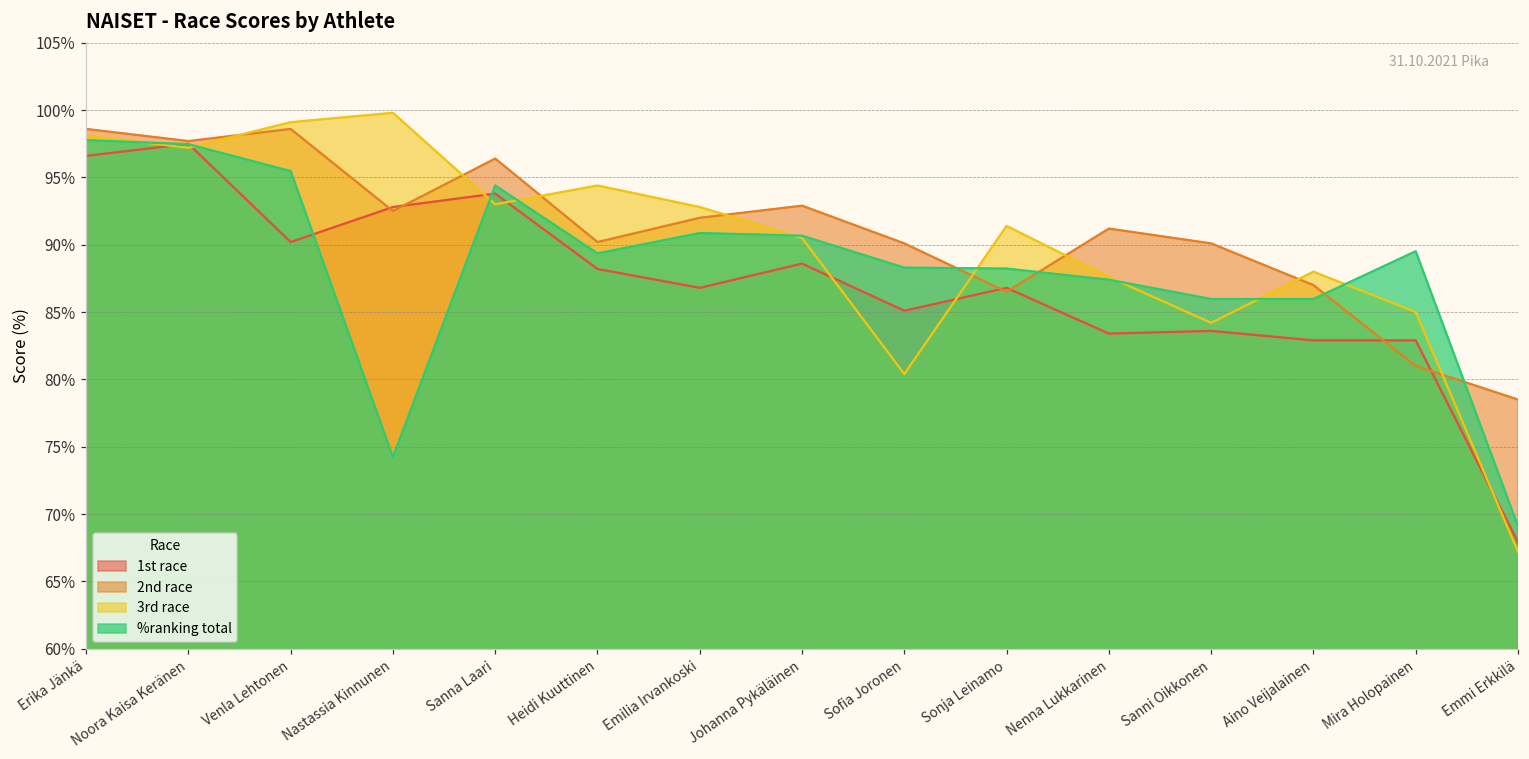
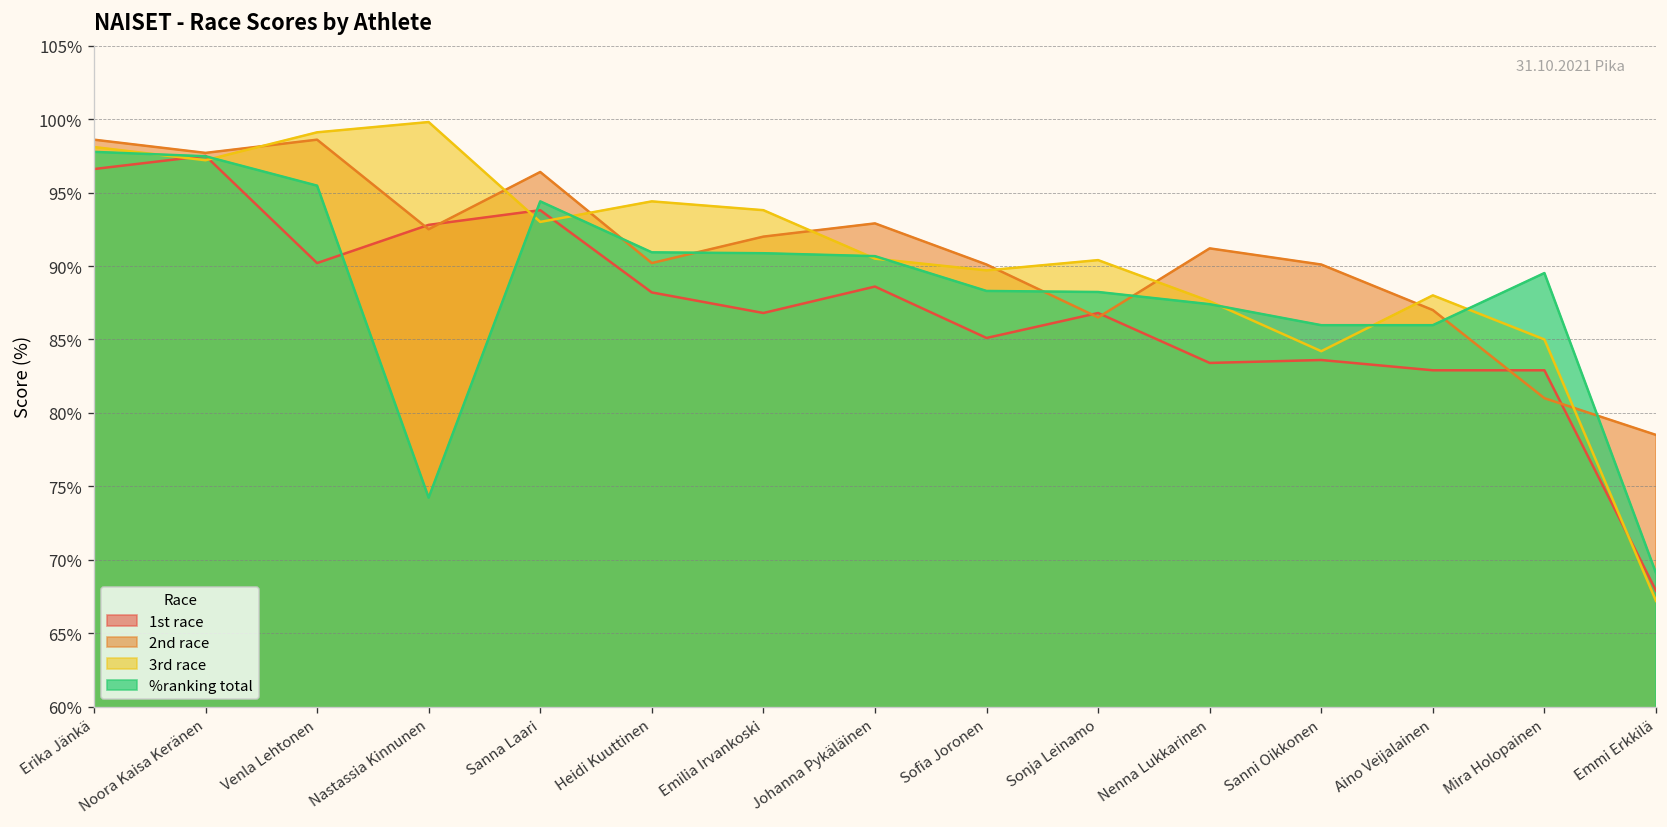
  {
    "3rd race": {
      "Erika Jänkä": "98.1%",
      "Noora Kaisa Keränen": "97.2%",
      "Venla Lehtonen": "99.1%",
      "Nastassia Kinnunen": "99.8%",
      "Sanna Laari": "93.0%",
      "Heidi Kuuttinen": "94.4%",
-     "Emilia Irvankoski": "92.8%",
-     "Sofia Joronen": "80.4%",
-     "Sonja Leinamo": "91.4%",
+     "Emilia Irvankoski": "93.8%",
+     "Sofia Joronen": "89.7%",
+     "Sonja Leinamo": "90.4%",
      "Sanni Oikkonen": "84.2%",
      "Aino Veijalainen": "88.0%",
      "Mira Holopainen": "85.0%",
      "Emmi Erkkilä": "67.2%"
    },
    "%ranking total": {
      "Erika Jänkä": "97.8%",
      "Venla Lehtonen": "95.5%",
      "Nastassia Kinnunen": "74.2%",
      "Sanna Laari": "94.4%",
-     "Heidi Kuuttinen": "89.4%",
+     "Heidi Kuuttinen": "90.9%",
      "Emilia Irvankoski": "90.9%",
      "Sofia Joronen": "88.3%",
      "Sonja Leinamo": "88.2%",
      "Sanni Oikkonen": "86.0%",
      "Aino Veijalainen": "86.0%",
      "Mira Holopainen": "89.5%",
      "Emmi Erkkilä": "69.1%"
    }
  }
